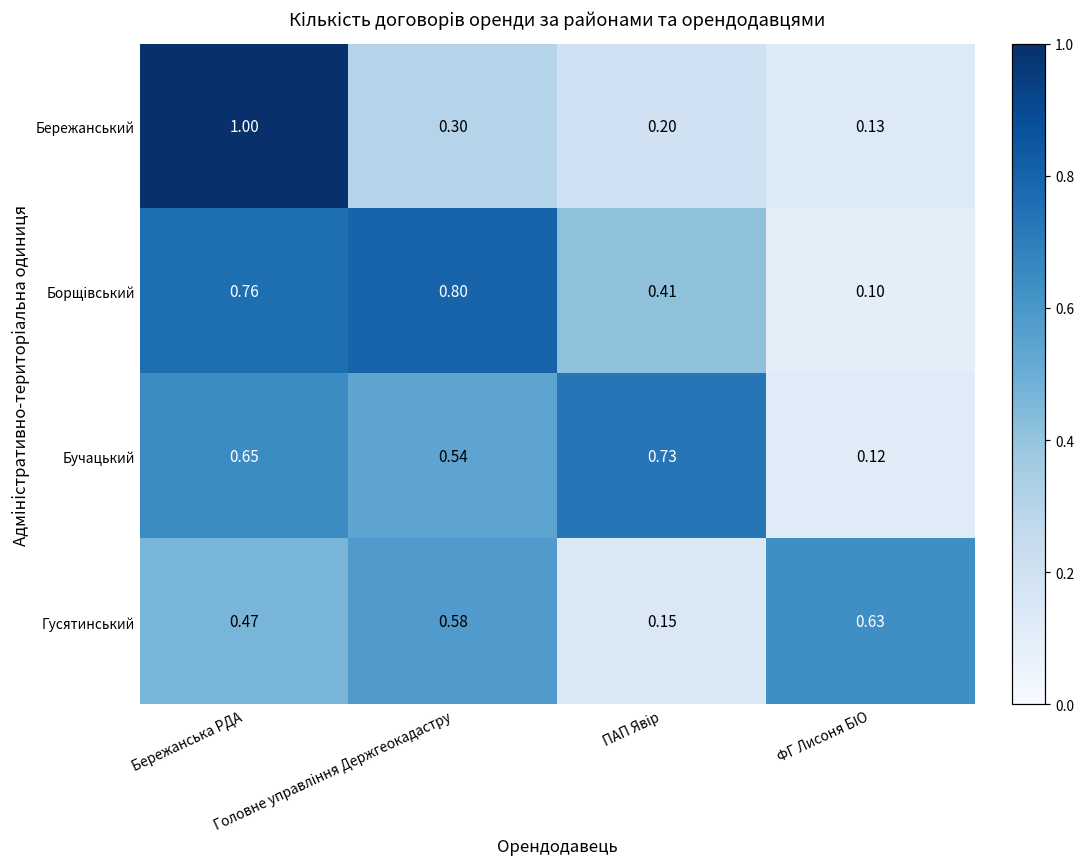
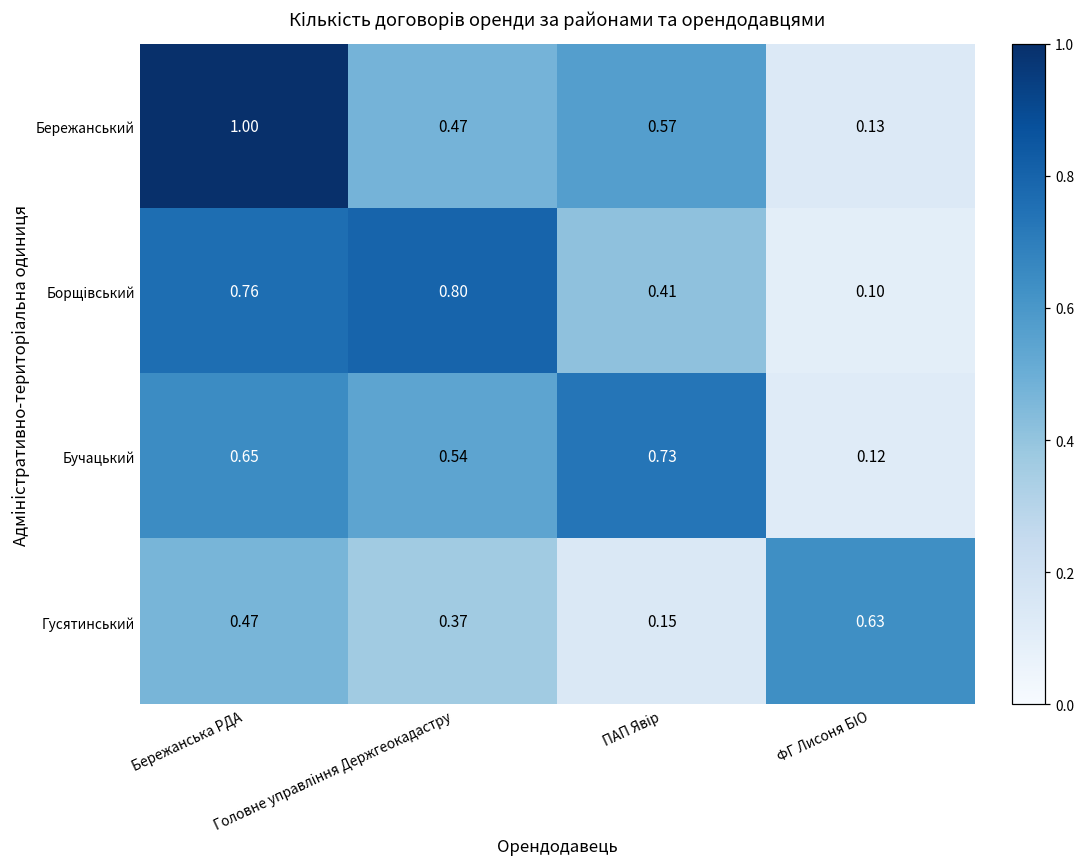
  {
    "Бережанський": {
      "Бережанська РДА": 1.00,
-     "Головне управління Держгеокадастру": 0.30,
-     "ПАП Явір": 0.20,
+     "Головне управління Держгеокадастру": 0.47,
+     "ПАП Явір": 0.57,
      "ФГ Лисоня БІО": 0.13
    },
    "Борщівський": {
      "Бережанська РДА": 0.76,
      "Головне управління Держгеокадастру": 0.80,
      "ПАП Явір": 0.41,
      "ФГ Лисоня БІО": 0.10
    },
    "Бучацький": {
      "Бережанська РДА": 0.65,
      "Головне управління Держгеокадастру": 0.54,
      "ПАП Явір": 0.73,
      "ФГ Лисоня БІО": 0.12
    },
    "Гусятинський": {
      "Бережанська РДА": 0.47,
-     "Головне управління Держгеокадастру": 0.58,
+     "Головне управління Держгеокадастру": 0.37,
      "ПАП Явір": 0.15,
      "ФГ Лисоня БІО": 0.63
    }
  }
